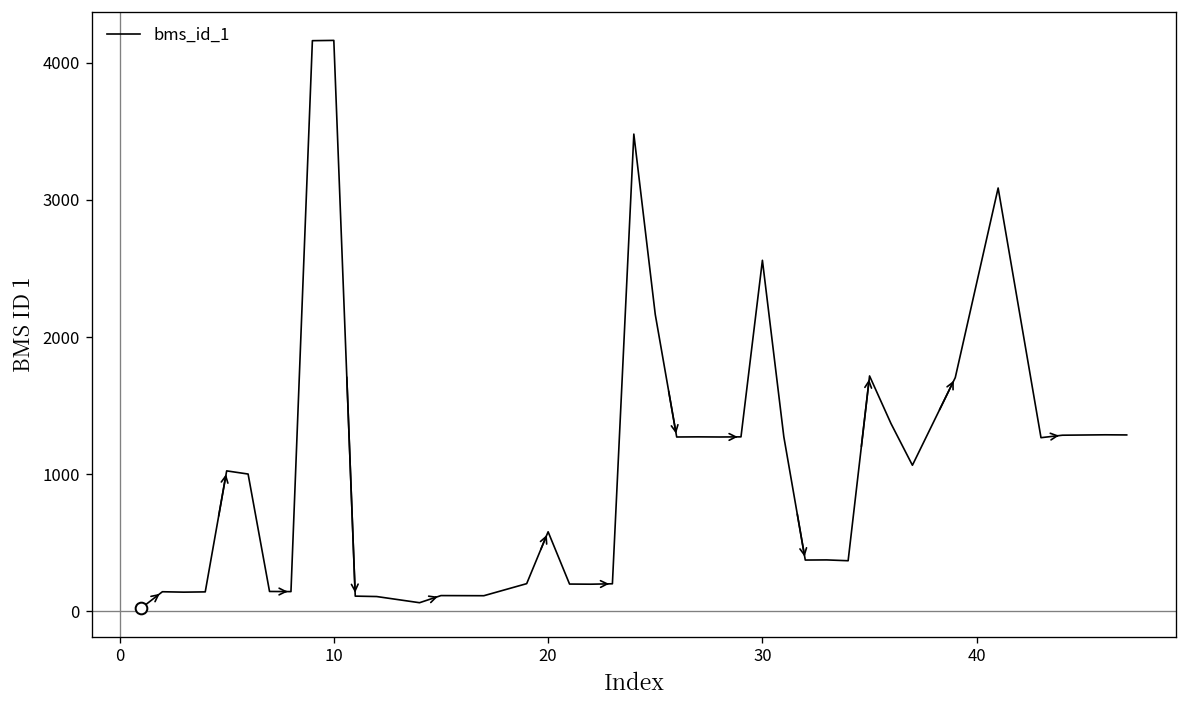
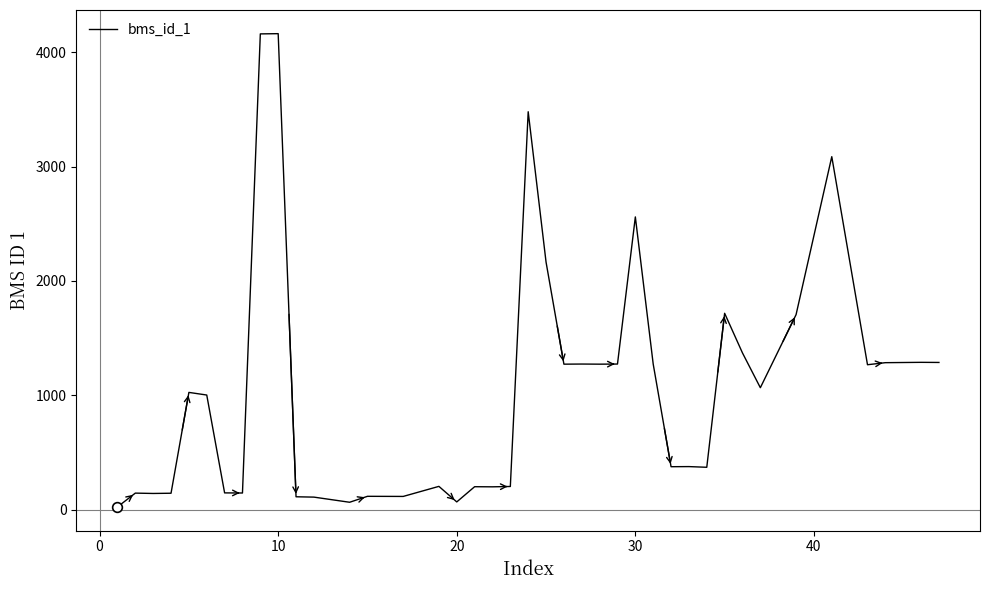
  {
    "bms_id_1": {
      "10": 4160,
-     "20": 580,
+     "20": 70,
      "30": 2560
    }
  }
